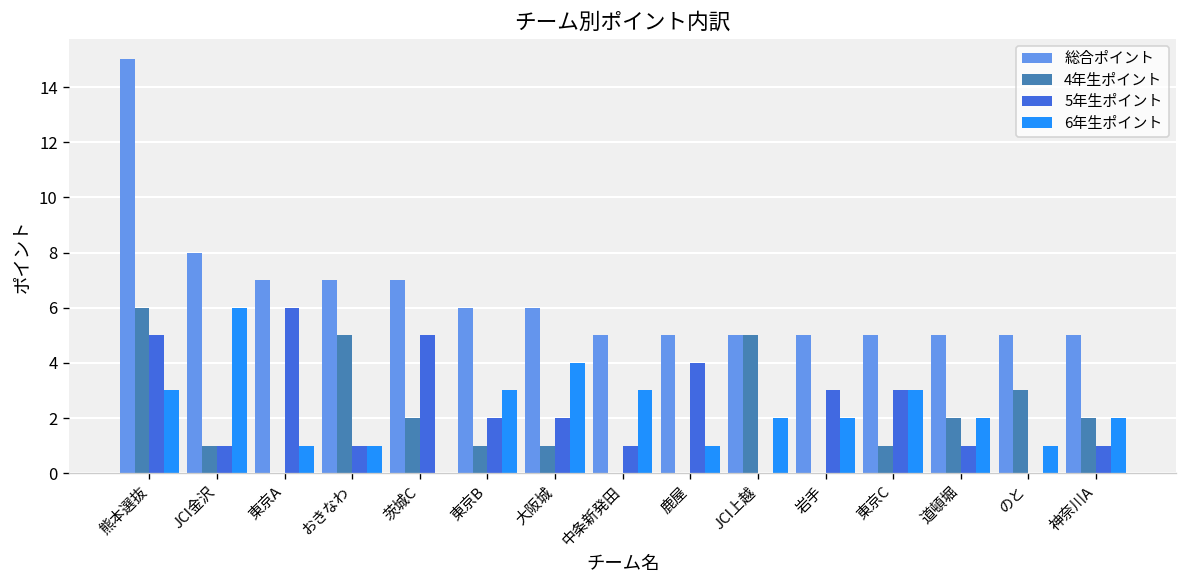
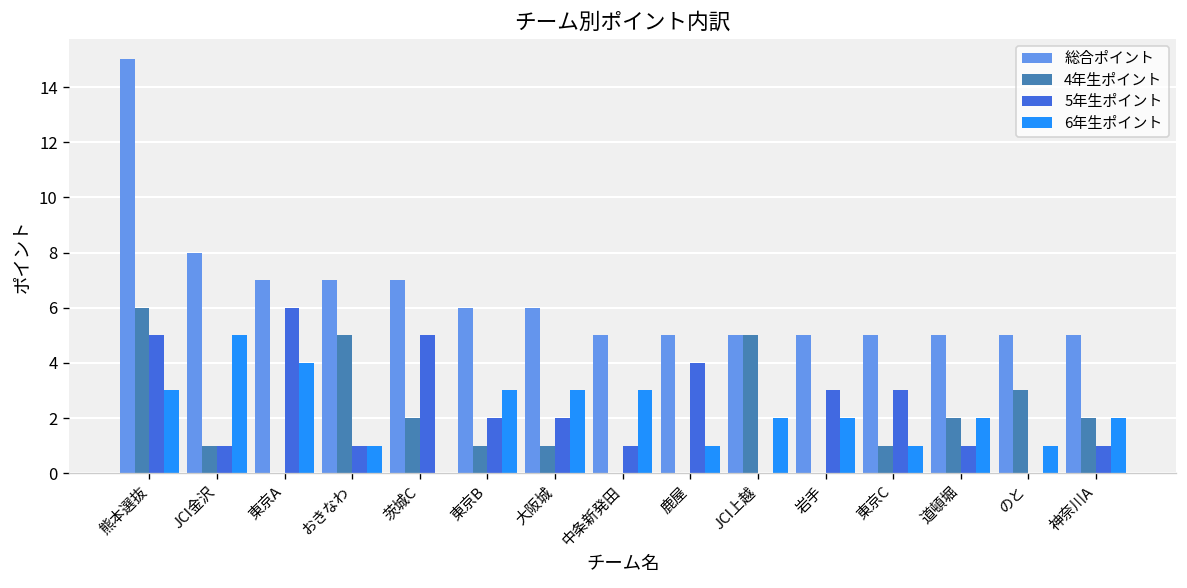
  {
    "6年生ポイント": {
      "熊本選抜": 3,
-     "JCI金沢": 6,
-     "東京A": 1,
+     "JCI金沢": 5,
+     "東京A": 4,
      "おきなわ": 1,
      "茨城C": 0,
      "東京B": 3,
-     "大阪城": 4,
+     "大阪城": 3,
      "中条新発田": 3,
      "鹿屋": 1,
      "JCI上越": 2,
      "岩手": 2,
-     "東京C": 3,
+     "東京C": 1,
      "道頓堀": 2,
      "のと": 1,
      "神奈川A": 2
    }
  }
